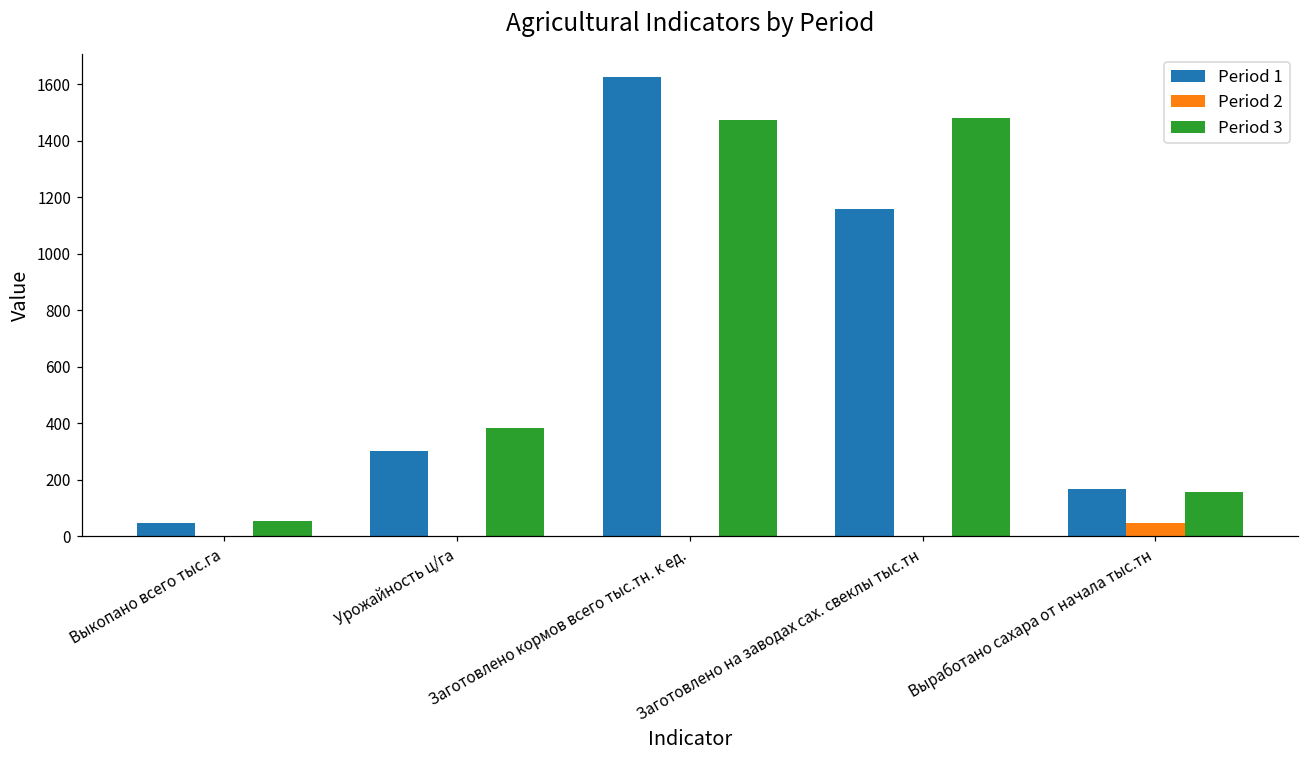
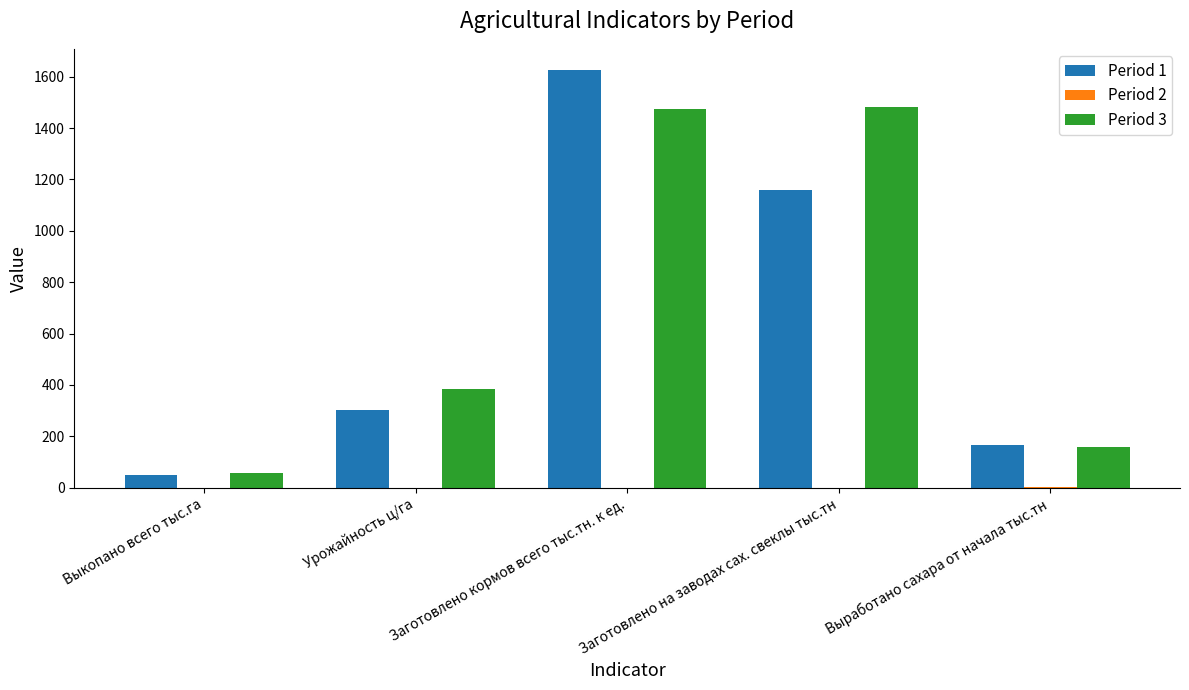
  {
    "Period 1": {
      "Выкопано всего тыс.га": 50,
      "Урожайность ц/га": 300,
      "Заготовлено кормов всего тыс.тн. к ед.": 1630,
      "Заготовлено на заводах сах. свеклы тыс.тн": 1160,
      "Выработано сахара от начала тыс.тн": 170
    },
    "Period 2": {
      "Выкопано всего тыс.га": 0,
      "Урожайность ц/га": 0,
      "Заготовлено кормов всего тыс.тн. к ед.": 0,
      "Заготовлено на заводах сах. свеклы тыс.тн": 0,
-     "Выработано сахара от начала тыс.тн": 50
+     "Выработано сахара от начала тыс.тн": 0
    },
    "Period 3": {
      "Выкопано всего тыс.га": 60,
      "Урожайность ц/га": 380,
      "Заготовлено кормов всего тыс.тн. к ед.": 1470,
      "Заготовлено на заводах сах. свеклы тыс.тн": 1480,
      "Выработано сахара от начала тыс.тн": 160
    }
  }
